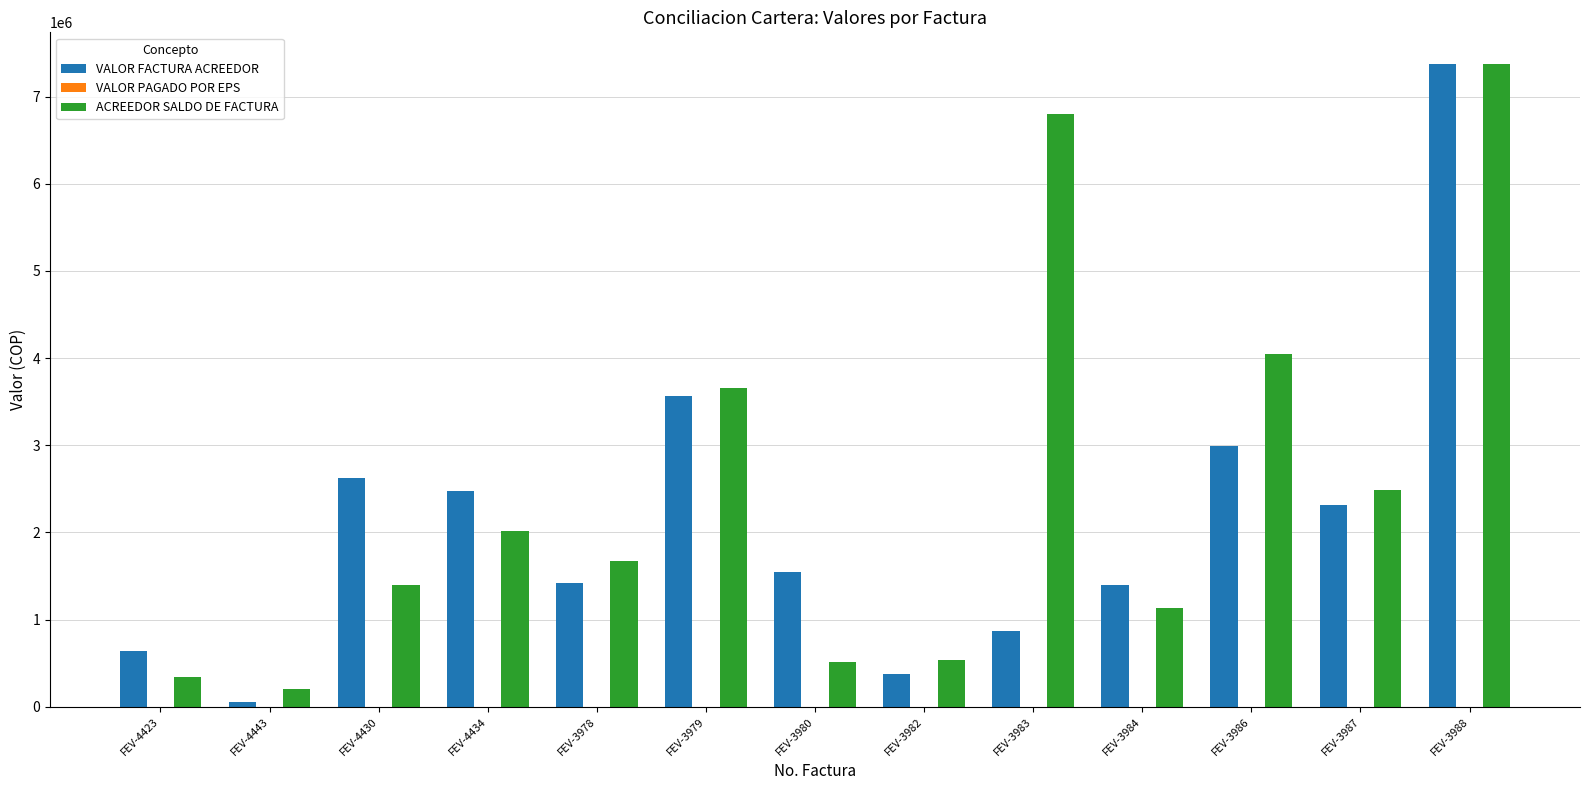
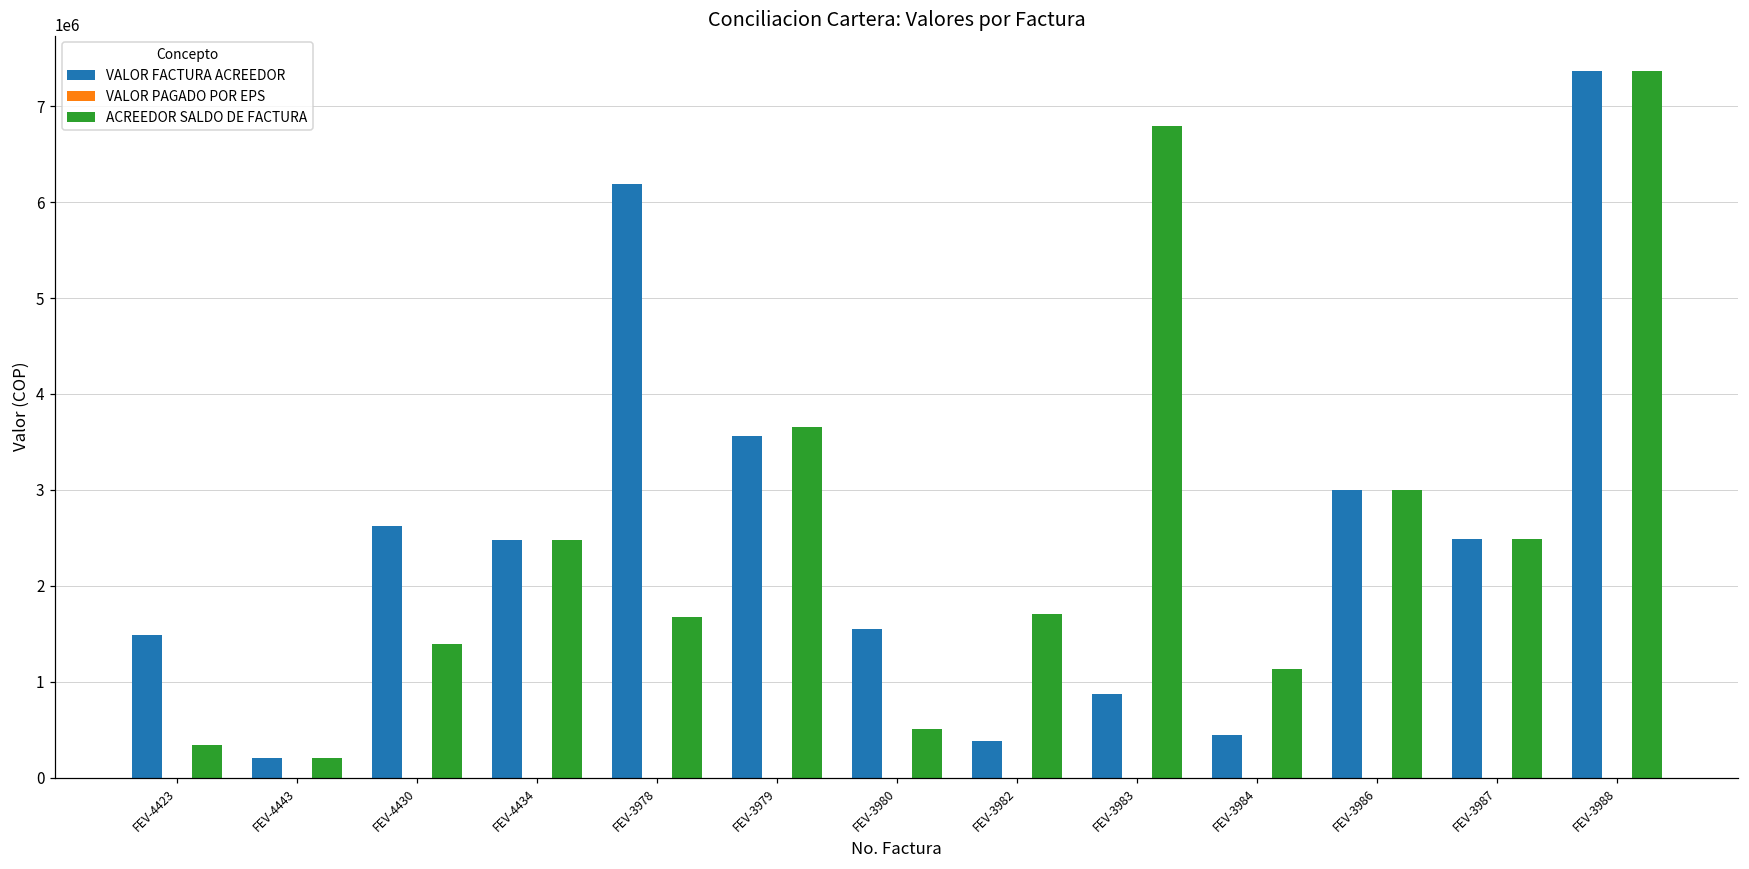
  {
    "VALOR FACTURA ACREEDOR": {
-     "FEV-4423": 600000,
-     "FEV-4443": 100000,
+     "FEV-4423": 1500000,
+     "FEV-4443": 200000,
      "FEV-4430": 2600000,
      "FEV-4434": 2500000,
-     "FEV-3978": 1400000,
+     "FEV-3978": 6200000,
      "FEV-3979": 3600000,
      "FEV-3980": 1500000,
      "FEV-3982": 400000,
      "FEV-3983": 900000,
-     "FEV-3984": 1400000,
+     "FEV-3984": 400000,
      "FEV-3986": 3000000,
-     "FEV-3987": 2300000,
+     "FEV-3987": 2500000,
      "FEV-3988": 7400000
    },
    "VALOR PAGADO POR EPS": {
      "FEV-4423": 0,
      "FEV-4443": 0,
      "FEV-4430": 0,
      "FEV-4434": 0,
      "FEV-3978": 0,
      "FEV-3979": 0,
      "FEV-3980": 0,
      "FEV-3982": 0,
      "FEV-3983": 0,
      "FEV-3984": 0,
      "FEV-3986": 0,
      "FEV-3987": 0,
      "FEV-3988": 0
    },
    "ACREEDOR SALDO DE FACTURA": {
      "FEV-4423": 300000,
      "FEV-4443": 200000,
      "FEV-4430": 1400000,
-     "FEV-4434": 2000000,
+     "FEV-4434": 2500000,
      "FEV-3978": 1700000,
      "FEV-3979": 3700000,
      "FEV-3980": 500000,
-     "FEV-3982": 500000,
+     "FEV-3982": 1700000,
      "FEV-3983": 6800000,
      "FEV-3984": 1100000,
-     "FEV-3986": 4000000,
+     "FEV-3986": 3000000,
      "FEV-3987": 2500000,
      "FEV-3988": 7400000
    }
  }
